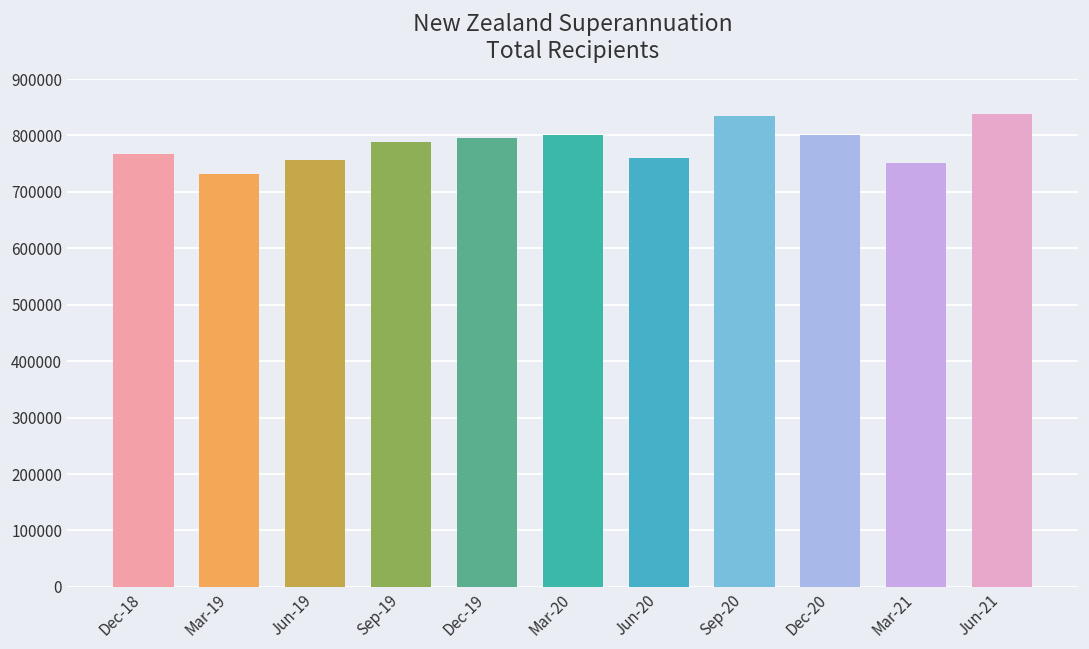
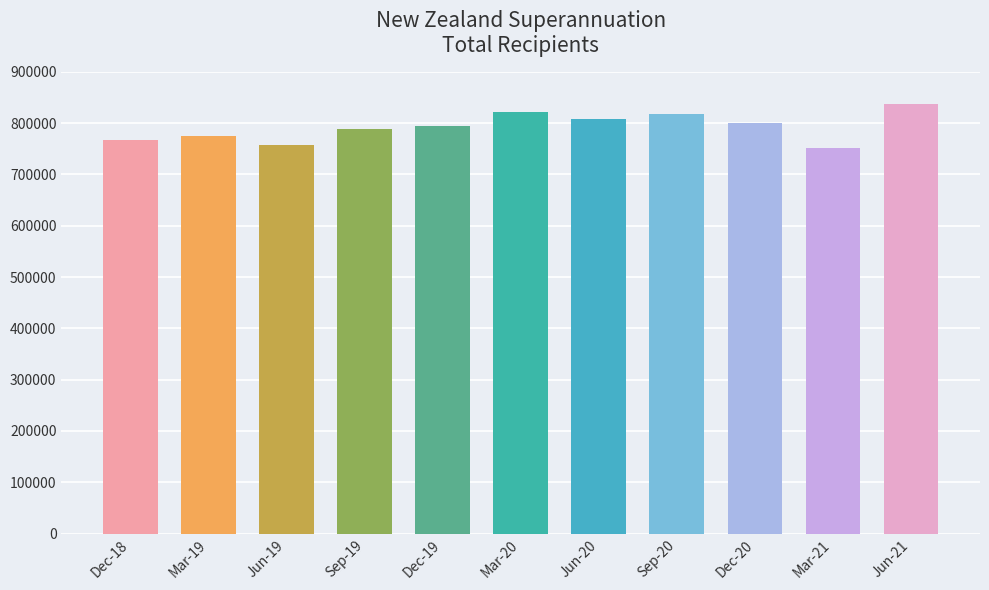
  {
    "Dec-18": 770000,
-   "Mar-19": 730000,
+   "Mar-19": 770000,
    "Jun-19": 760000,
    "Sep-19": 790000,
    "Dec-19": 790000,
-   "Mar-20": 800000,
-   "Jun-20": 760000,
-   "Sep-20": 830000,
+   "Mar-20": 820000,
+   "Jun-20": 810000,
+   "Sep-20": 820000,
    "Dec-20": 800000,
    "Mar-21": 750000,
    "Jun-21": 840000
  }
